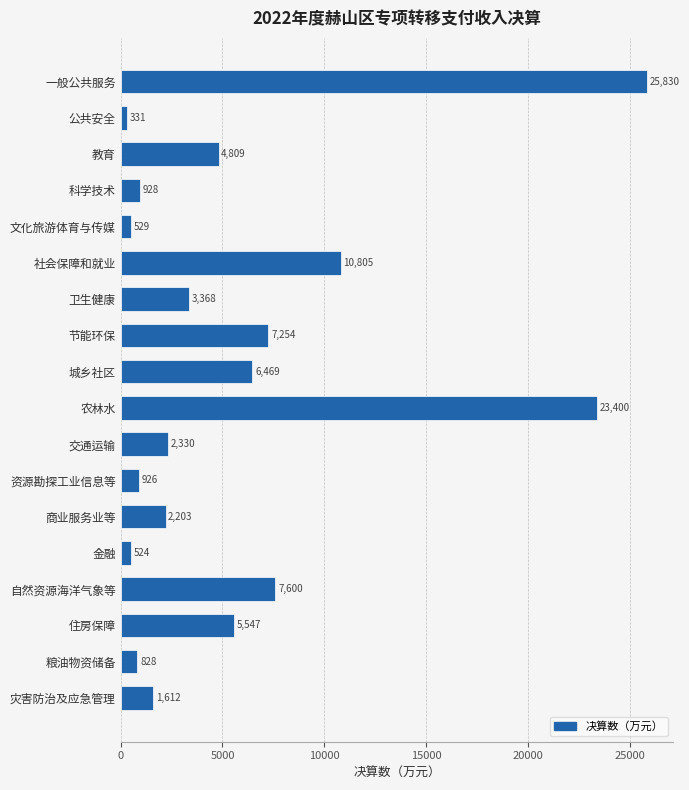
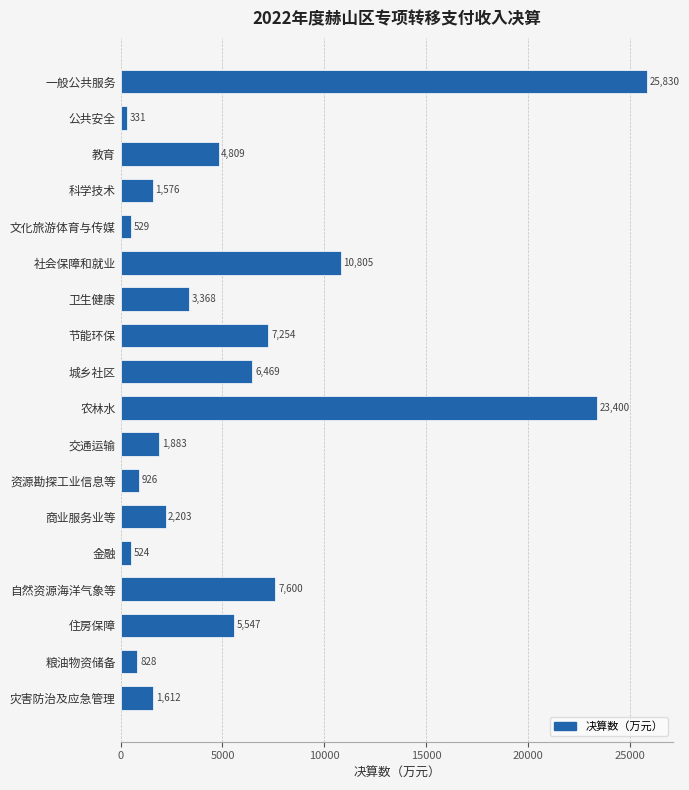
  {
    "一般公共服务": "25,830",
    "公共安全": "331",
    "教育": "4,809",
-   "科学技术": "928",
+   "科学技术": "1,576",
    "文化旅游体育与传媒": "529",
    "社会保障和就业": "10,805",
    "卫生健康": "3,368",
    "节能环保": "7,254",
    "城乡社区": "6,469",
    "农林水": "23,400",
-   "交通运输": "2,330",
+   "交通运输": "1,883",
    "资源勘探工业信息等": "926",
    "商业服务业等": "2,203",
    "金融": "524",
    "自然资源海洋气象等": "7,600",
    "住房保障": "5,547",
    "粮油物资储备": "828",
    "灾害防治及应急管理": "1,612"
  }
